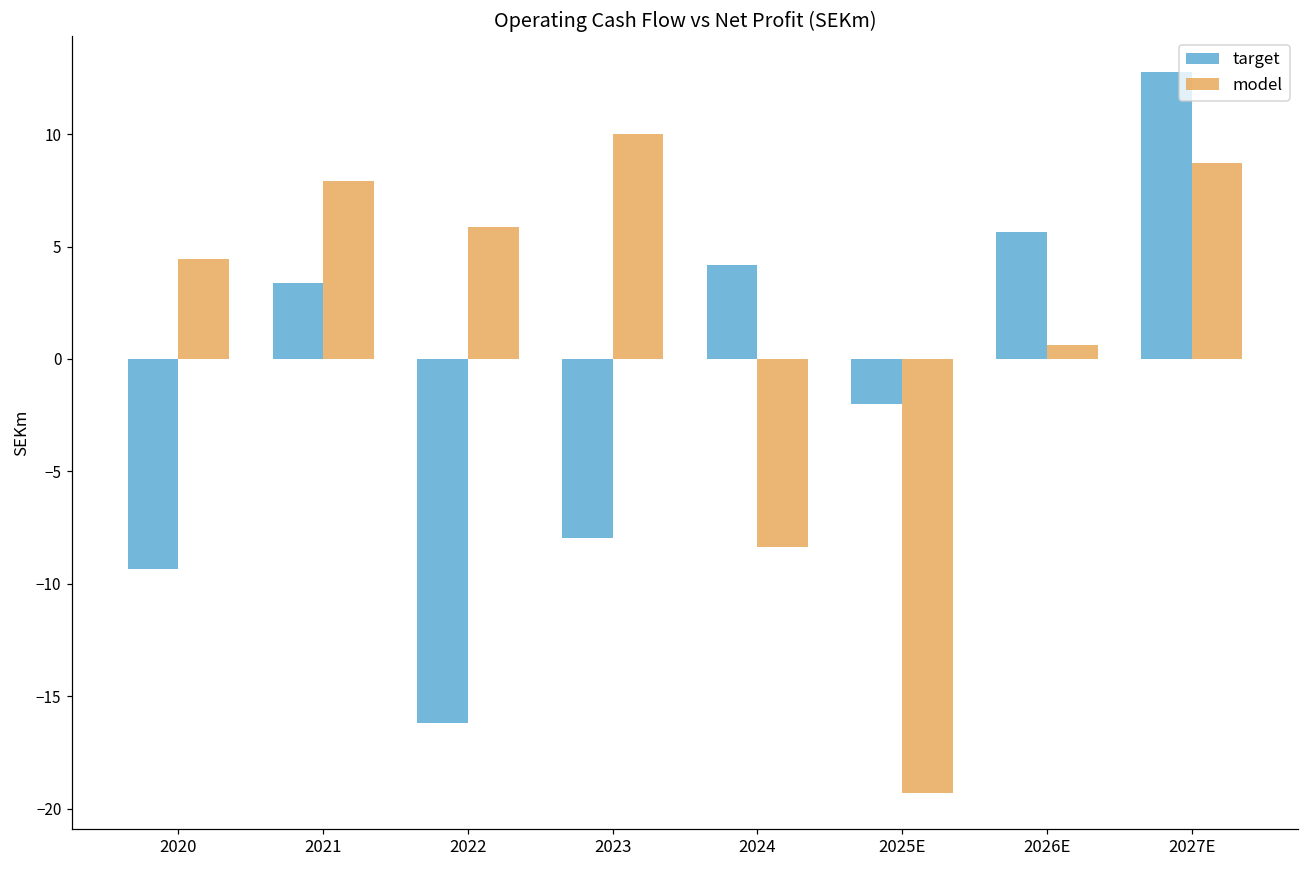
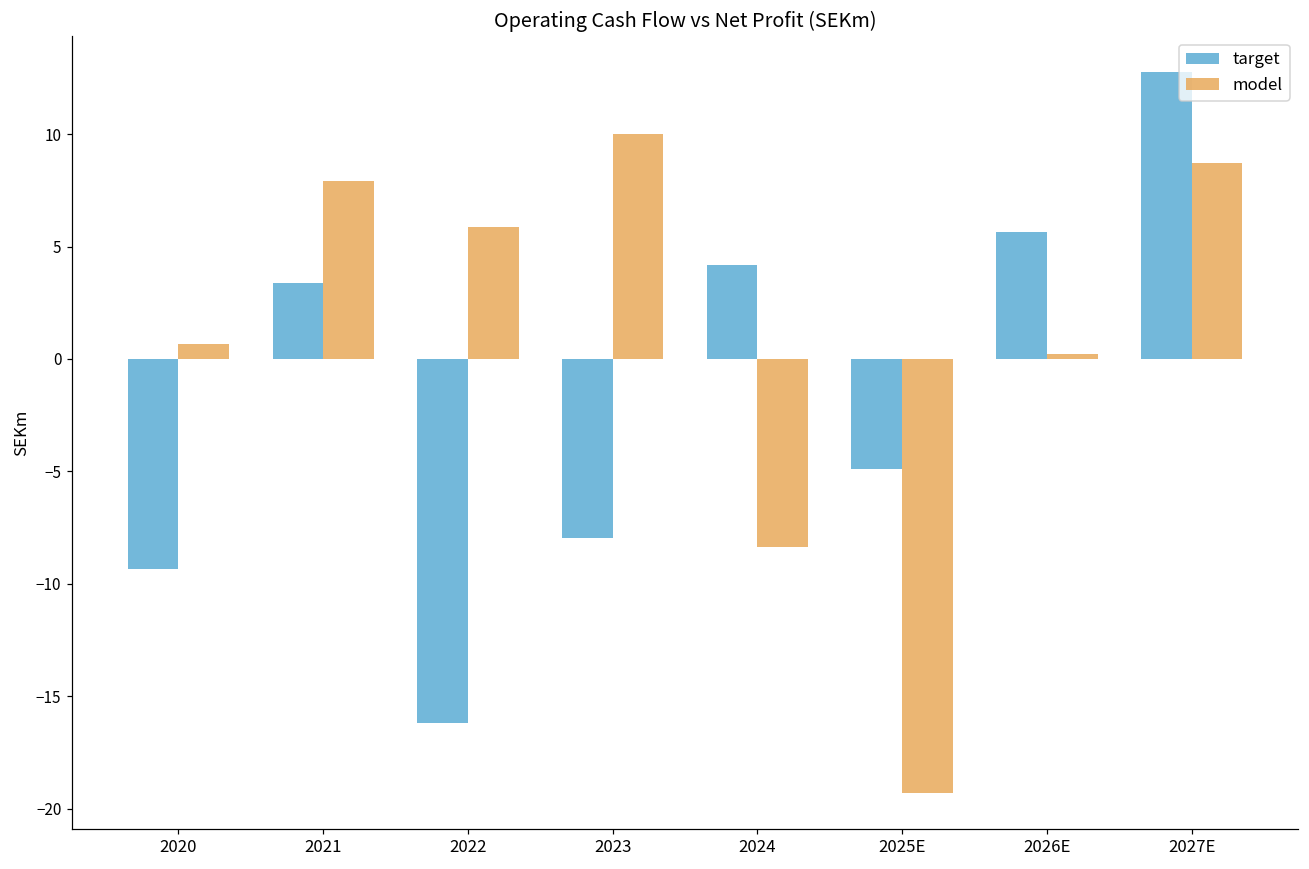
  {
    "target": {
      "2020": -9.4,
      "2021": 3.4,
      "2022": -16.2,
      "2023": -8.0,
      "2024": 4.2,
-     "2025E": -2.0,
+     "2025E": -4.9,
      "2026E": 5.6,
      "2027E": 12.7
    },
    "model": {
-     "2020": 4.4,
+     "2020": 0.7,
      "2021": 7.9,
      "2022": 5.9,
      "2023": 10.0,
      "2024": -8.4,
      "2025E": -19.3,
-     "2026E": 0.6,
+     "2026E": 0.2,
      "2027E": 8.7
    }
  }
